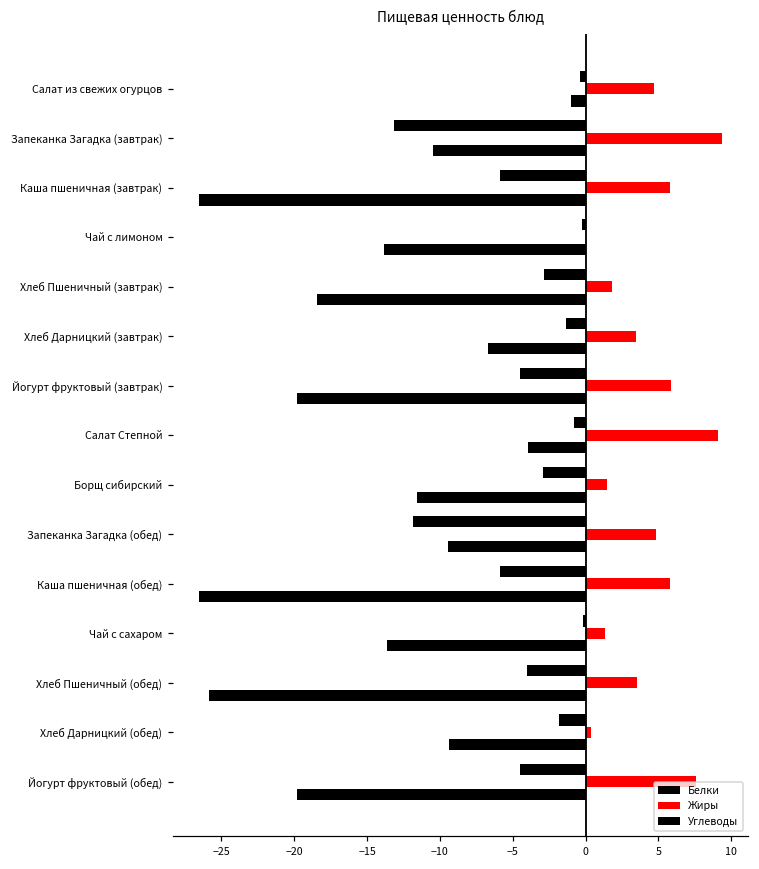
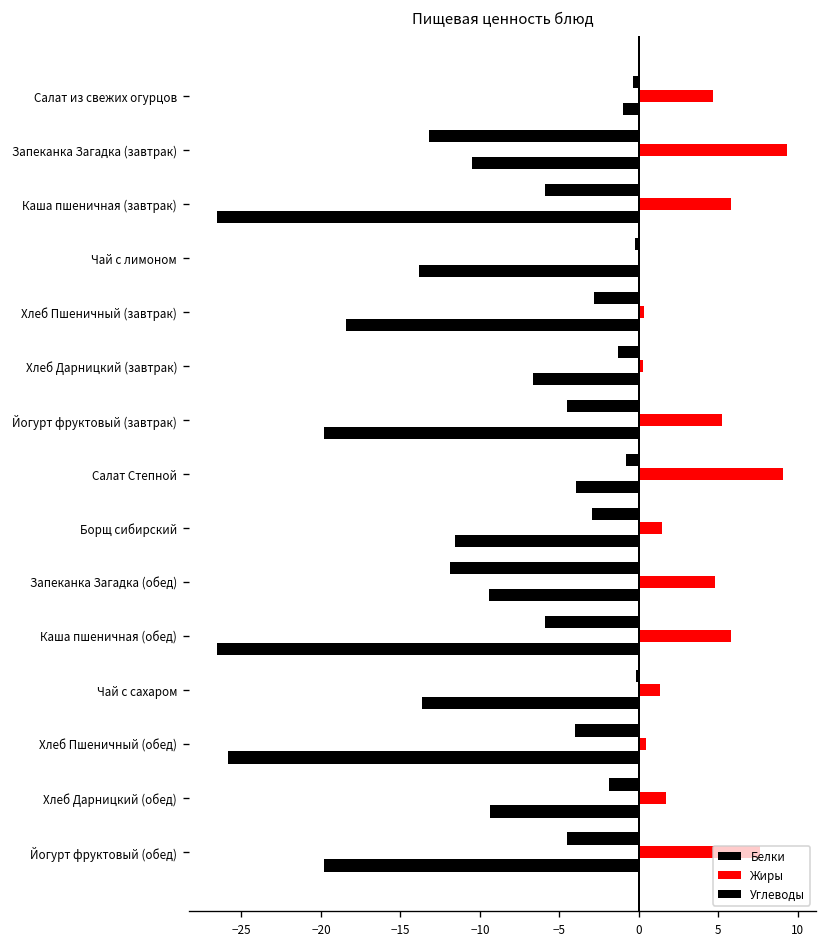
  {
    "Жиры": {
      "Салат из свежих огурцов": 4.7,
      "Запеканка Загадка (завтрак)": 9.4,
      "Каша пшеничная (завтрак)": 5.8,
-     "Хлеб Пшеничный (завтрак)": 1.8,
-     "Хлеб Дарницкий (завтрак)": 3.4,
-     "Йогурт фруктовый (завтрак)": 5.9,
+     "Хлеб Пшеничный (завтрак)": 0.3,
+     "Хлеб Дарницкий (завтрак)": 0.2,
+     "Йогурт фруктовый (завтрак)": 5.2,
      "Салат Степной": 9.1,
      "Борщ сибирский": 1.5,
      "Запеканка Загадка (обед)": 4.8,
      "Каша пшеничная (обед)": 5.8,
      "Чай с сахаром": 1.4,
-     "Хлеб Пшеничный (обед)": 3.5,
-     "Хлеб Дарницкий (обед)": 0.3
+     "Хлеб Пшеничный (обед)": 0.4,
+     "Хлеб Дарницкий (обед)": 1.7
    }
  }
